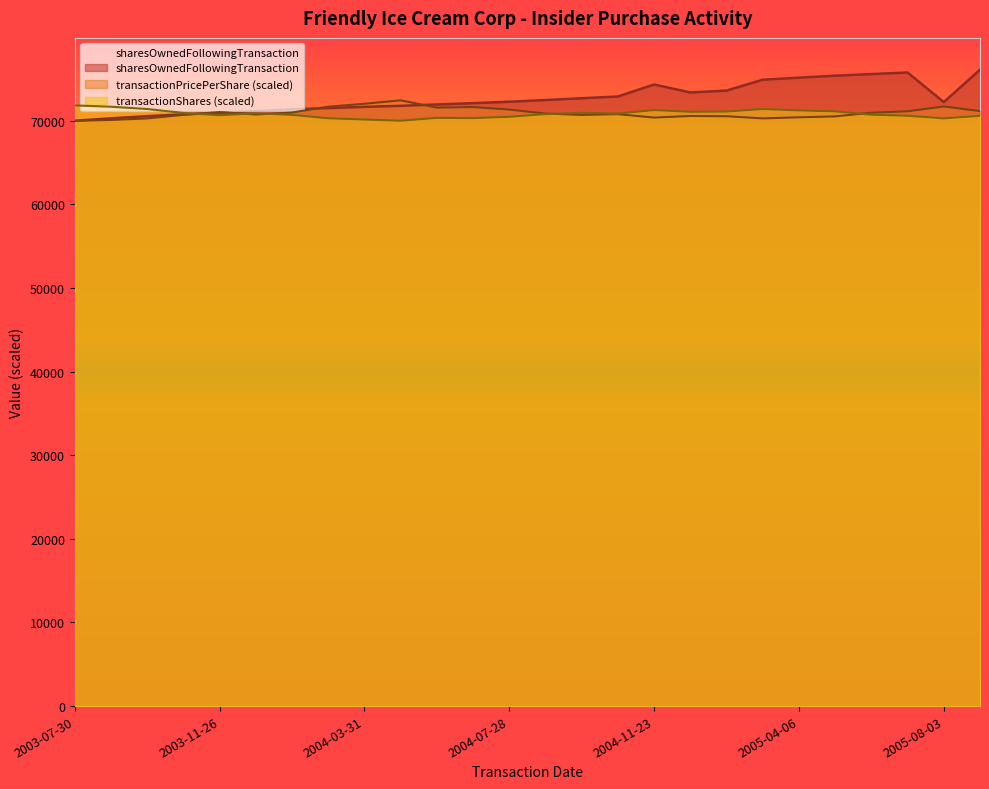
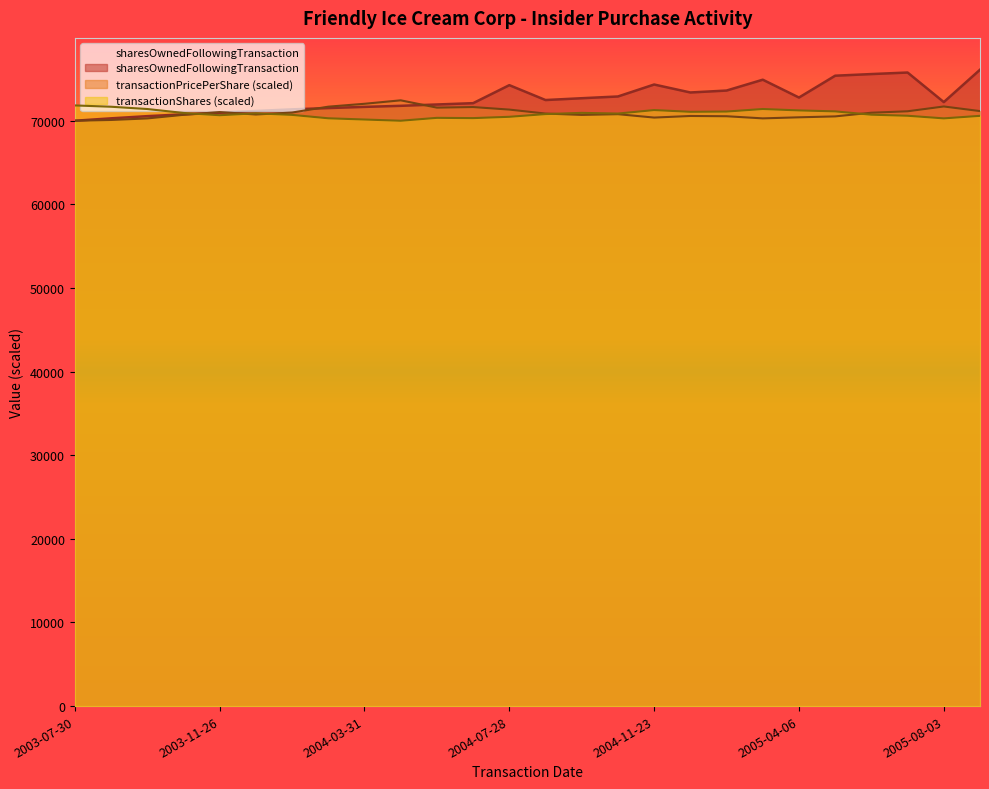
  {
    "sharesOwnedFollowingTransaction": {
      "2004-03-31": 72000,
-     "2004-07-28": 72000,
+     "2004-07-28": 74000,
      "2004-11-23": 74000,
-     "2005-04-06": 75000,
+     "2005-04-06": 73000,
      "2005-08-03": 72000
    }
  }
